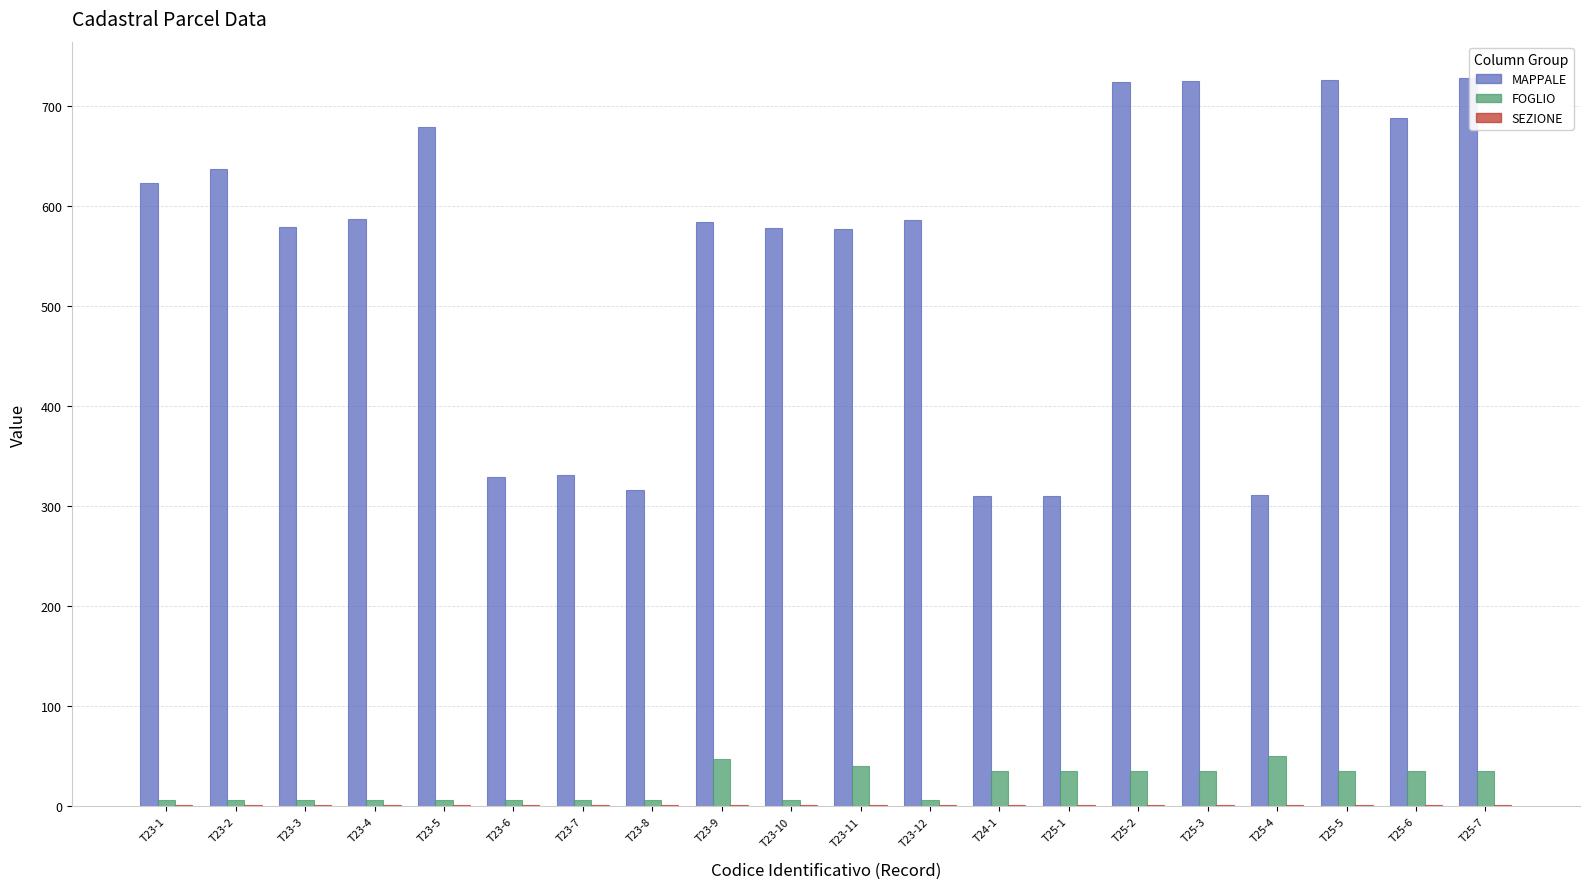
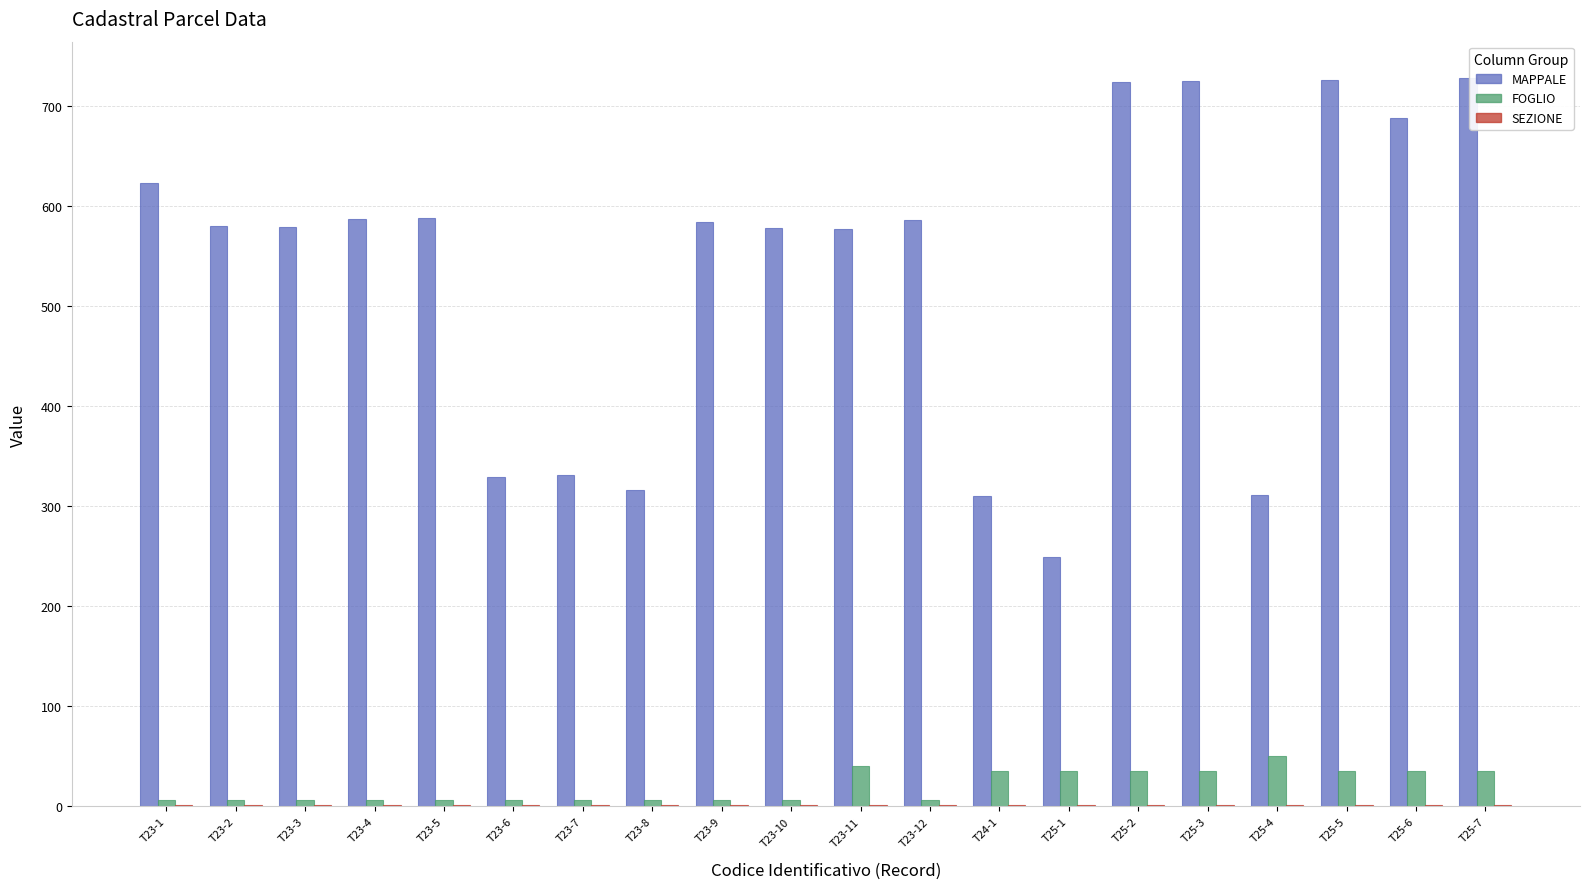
  {
    "MAPPALE": {
      "T23-1": 623,
-     "T23-2": 637,
+     "T23-2": 580,
      "T23-3": 579,
      "T23-4": 587,
-     "T23-5": 679,
+     "T23-5": 588,
      "T23-6": 329,
      "T23-7": 331,
      "T23-8": 316,
      "T23-9": 584,
      "T23-10": 578,
      "T23-11": 577,
      "T23-12": 586,
      "T24-1": 310,
-     "T25-1": 310,
+     "T25-1": 249,
      "T25-2": 724,
      "T25-3": 725,
      "T25-4": 311,
      "T25-5": 726,
      "T25-6": 688,
      "T25-7": 728
    },
    "FOGLIO": {
      "T23-1": 6,
      "T23-2": 6,
      "T23-3": 6,
      "T23-4": 6,
      "T23-5": 6,
      "T23-6": 6,
      "T23-7": 6,
      "T23-8": 6,
-     "T23-9": 47,
+     "T23-9": 6,
      "T23-10": 6,
      "T23-11": 40,
      "T23-12": 6,
      "T24-1": 35,
      "T25-1": 35,
      "T25-2": 35,
      "T25-3": 35,
      "T25-4": 50,
      "T25-5": 35,
      "T25-6": 35,
      "T25-7": 35
    }
  }
